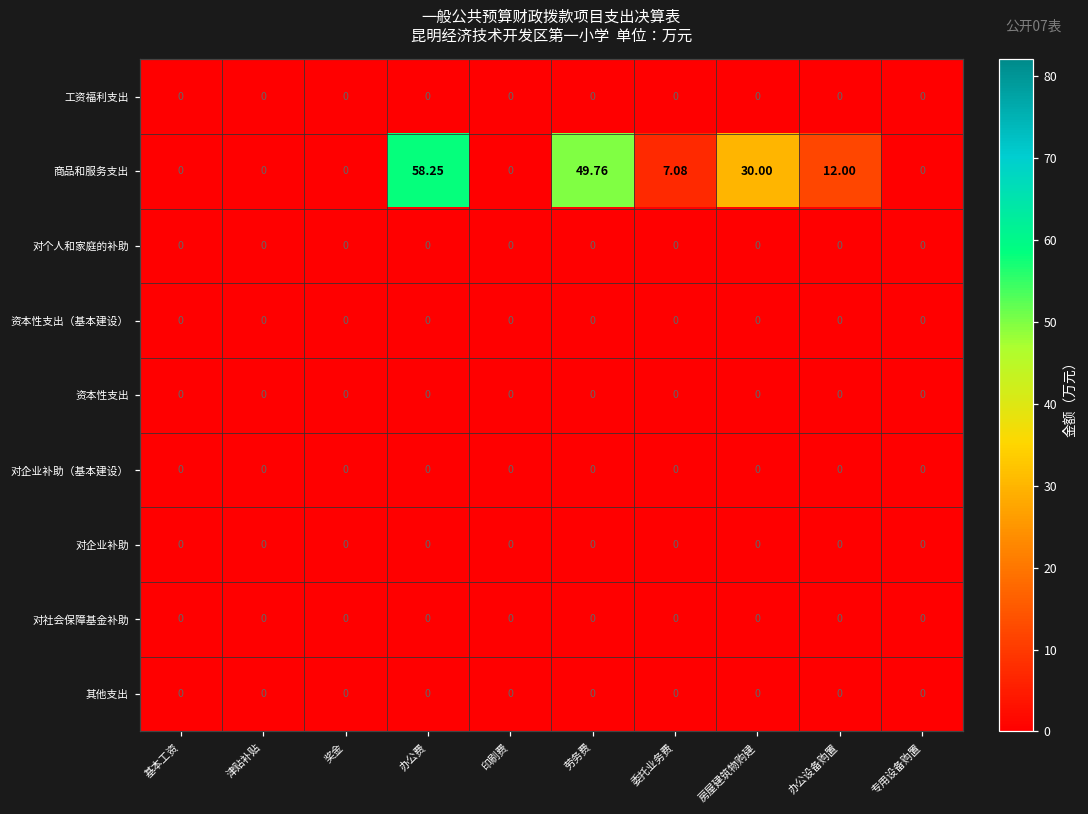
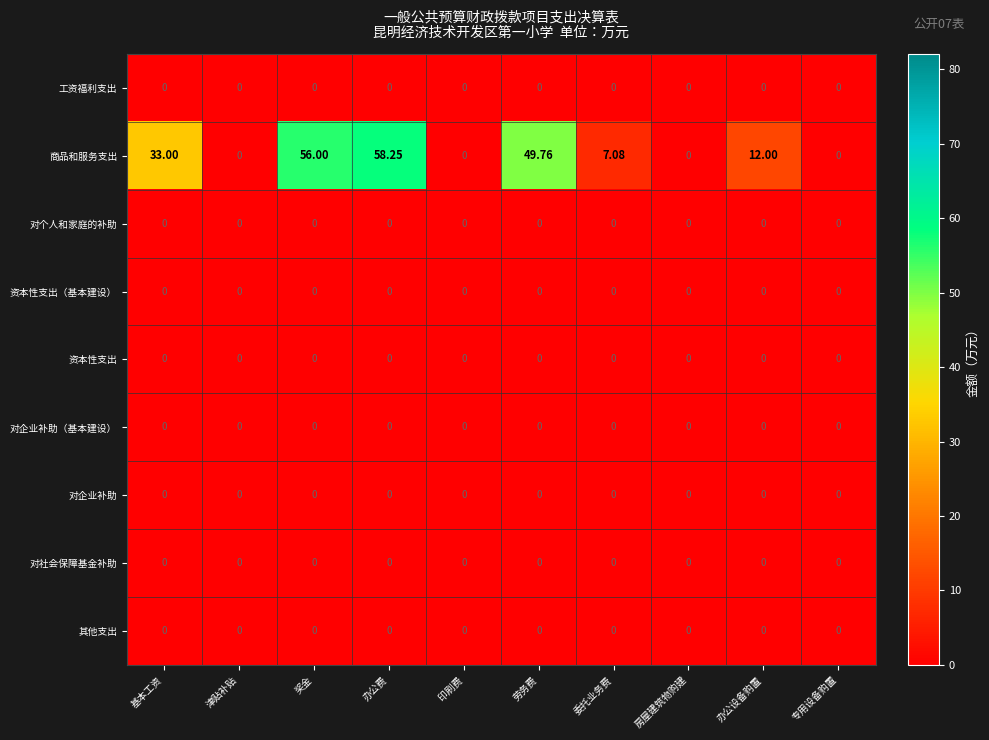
  {
    "工资福利支出": {
      "基本工资": 0,
      "津贴补贴": 0,
      "奖金": 0,
      "办公费": 0,
      "印刷费": 0,
      "劳务费": 0,
      "委托业务费": 0,
      "房屋建筑物购建": 0,
      "办公设备购置": 0,
      "专用设备购置": 0
    },
    "商品和服务支出": {
-     "基本工资": 0,
+     "基本工资": 33.00,
      "津贴补贴": 0,
-     "奖金": 0,
+     "奖金": 56.00,
      "办公费": 58.25,
      "印刷费": 0,
      "劳务费": 49.76,
      "委托业务费": 7.08,
-     "房屋建筑物购建": 30.00,
+     "房屋建筑物购建": 0,
      "办公设备购置": 12.00,
      "专用设备购置": 0
    },
    "对个人和家庭的补助": {
      "基本工资": 0,
      "津贴补贴": 0,
      "奖金": 0,
      "办公费": 0,
      "印刷费": 0,
      "劳务费": 0,
      "委托业务费": 0,
      "房屋建筑物购建": 0,
      "办公设备购置": 0,
      "专用设备购置": 0
    },
    "资本性支出（基本建设）": {
      "基本工资": 0,
      "津贴补贴": 0,
      "奖金": 0,
      "办公费": 0,
      "印刷费": 0,
      "劳务费": 0,
      "委托业务费": 0,
      "房屋建筑物购建": 0,
      "办公设备购置": 0,
      "专用设备购置": 0
    },
    "资本性支出": {
      "基本工资": 0,
      "津贴补贴": 0,
      "奖金": 0,
      "办公费": 0,
      "印刷费": 0,
      "劳务费": 0,
      "委托业务费": 0,
      "房屋建筑物购建": 0,
      "办公设备购置": 0,
      "专用设备购置": 0
    },
    "对企业补助（基本建设）": {
      "基本工资": 0,
      "津贴补贴": 0,
      "奖金": 0,
      "办公费": 0,
      "印刷费": 0,
      "劳务费": 0,
      "委托业务费": 0,
      "房屋建筑物购建": 0,
      "办公设备购置": 0,
      "专用设备购置": 0
    },
    "对企业补助": {
      "基本工资": 0,
      "津贴补贴": 0,
      "奖金": 0,
      "办公费": 0,
      "印刷费": 0,
      "劳务费": 0,
      "委托业务费": 0,
      "房屋建筑物购建": 0,
      "办公设备购置": 0,
      "专用设备购置": 0
    },
    "对社会保障基金补助": {
      "基本工资": 0,
      "津贴补贴": 0,
      "奖金": 0,
      "办公费": 0,
      "印刷费": 0,
      "劳务费": 0,
      "委托业务费": 0,
      "房屋建筑物购建": 0,
      "办公设备购置": 0,
      "专用设备购置": 0
    },
    "其他支出": {
      "基本工资": 0,
      "津贴补贴": 0,
      "奖金": 0,
      "办公费": 0,
      "印刷费": 0,
      "劳务费": 0,
      "委托业务费": 0,
      "房屋建筑物购建": 0,
      "办公设备购置": 0,
      "专用设备购置": 0
    }
  }
